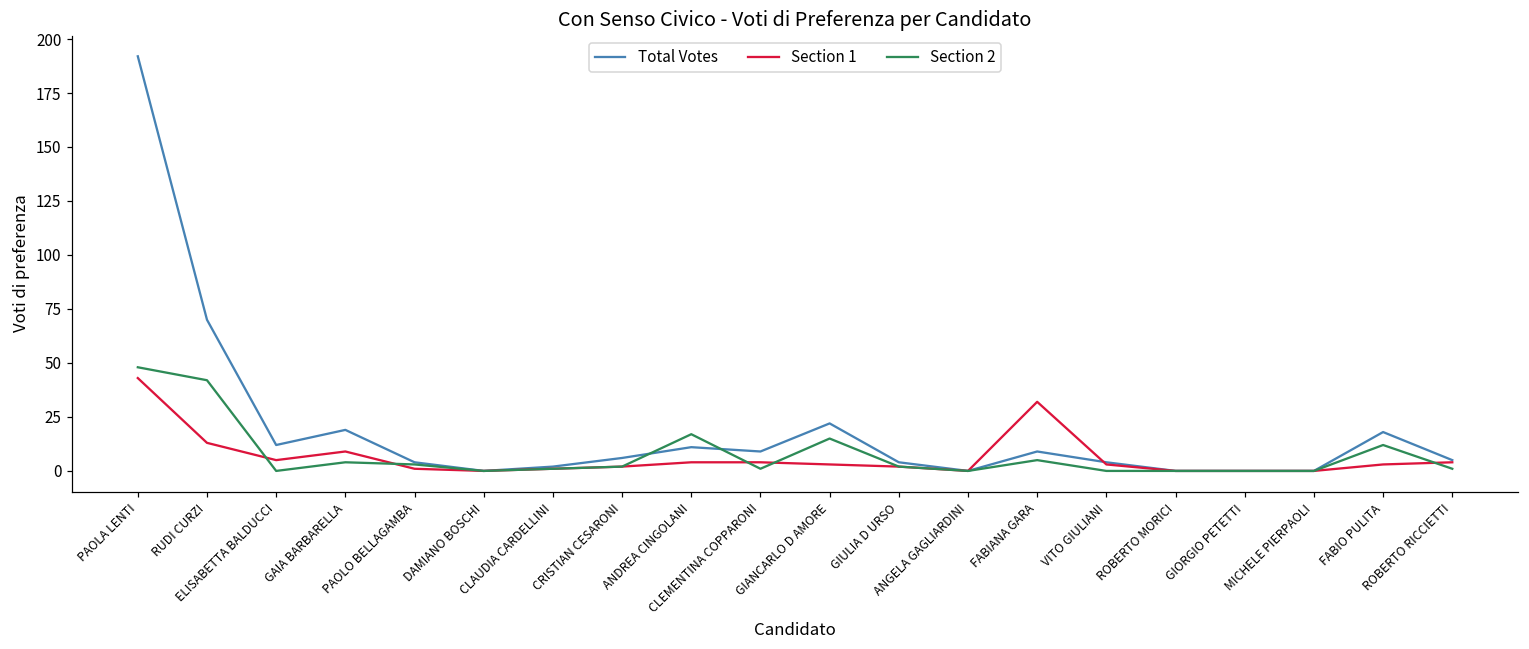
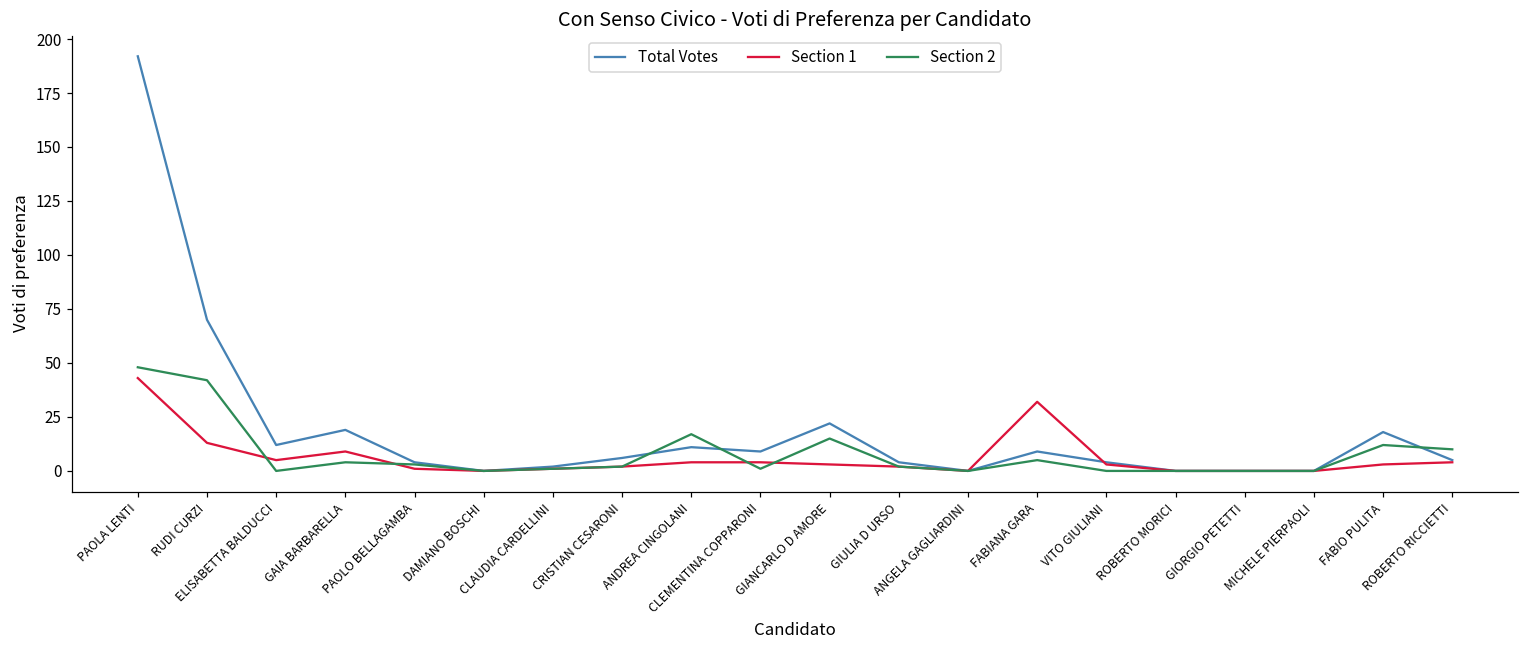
  {
    "Total Votes": {
      "PAOLA LENTI": 192,
      "RUDI CURZI": 70,
      "ELISABETTA BALDUCCI": 12,
      "GAIA BARBARELLA": 19,
      "CRISTIAN CESARONI": 6,
      "ANDREA CINGOLANI": 11,
      "CLEMENTINA COPPARONI": 9,
      "GIANCARLO D AMORE": 22,
      "GIULIA D URSO": 4,
      "FABIANA GARA": 9,
      "FABIO PULITA": 18
    },
    "Section 1": {
      "PAOLA LENTI": 43,
      "RUDI CURZI": 13,
      "ELISABETTA BALDUCCI": 5,
      "GAIA BARBARELLA": 9,
      "PAOLO BELLAGAMBA": 1,
      "ANDREA CINGOLANI": 4,
      "CLEMENTINA COPPARONI": 4,
      "GIANCARLO D AMORE": 3,
      "FABIANA GARA": 32,
      "FABIO PULITA": 3
    },
    "Section 2": {
      "PAOLA LENTI": 48,
      "RUDI CURZI": 42,
      "ELISABETTA BALDUCCI": 0,
      "GAIA BARBARELLA": 4,
      "ANDREA CINGOLANI": 17,
      "CLEMENTINA COPPARONI": 1,
      "GIANCARLO D AMORE": 15,
      "FABIANA GARA": 5,
      "VITO GIULIANI": 0,
      "FABIO PULITA": 12,
-     "ROBERTO RICCIETTI": 1
+     "ROBERTO RICCIETTI": 10
    }
  }
